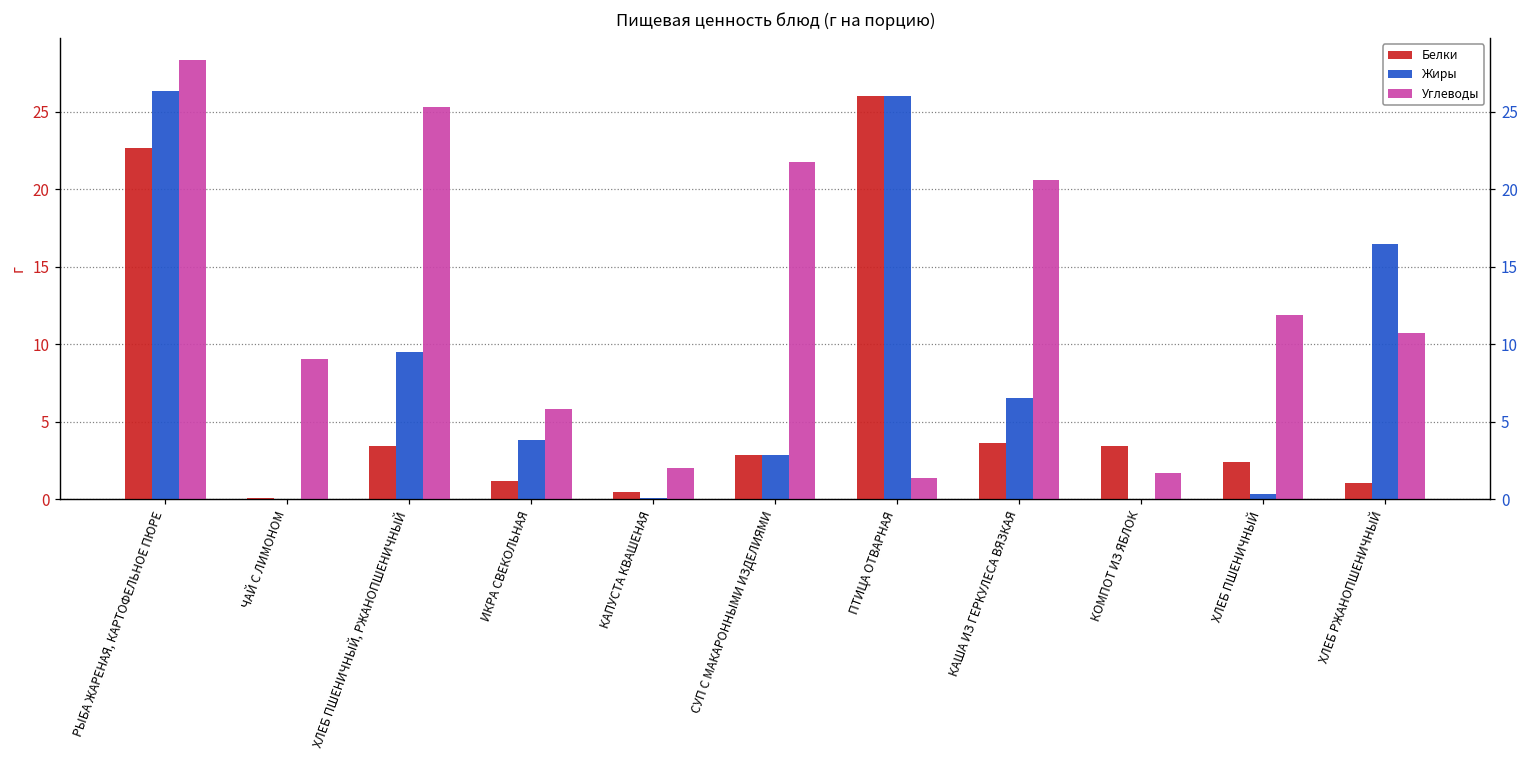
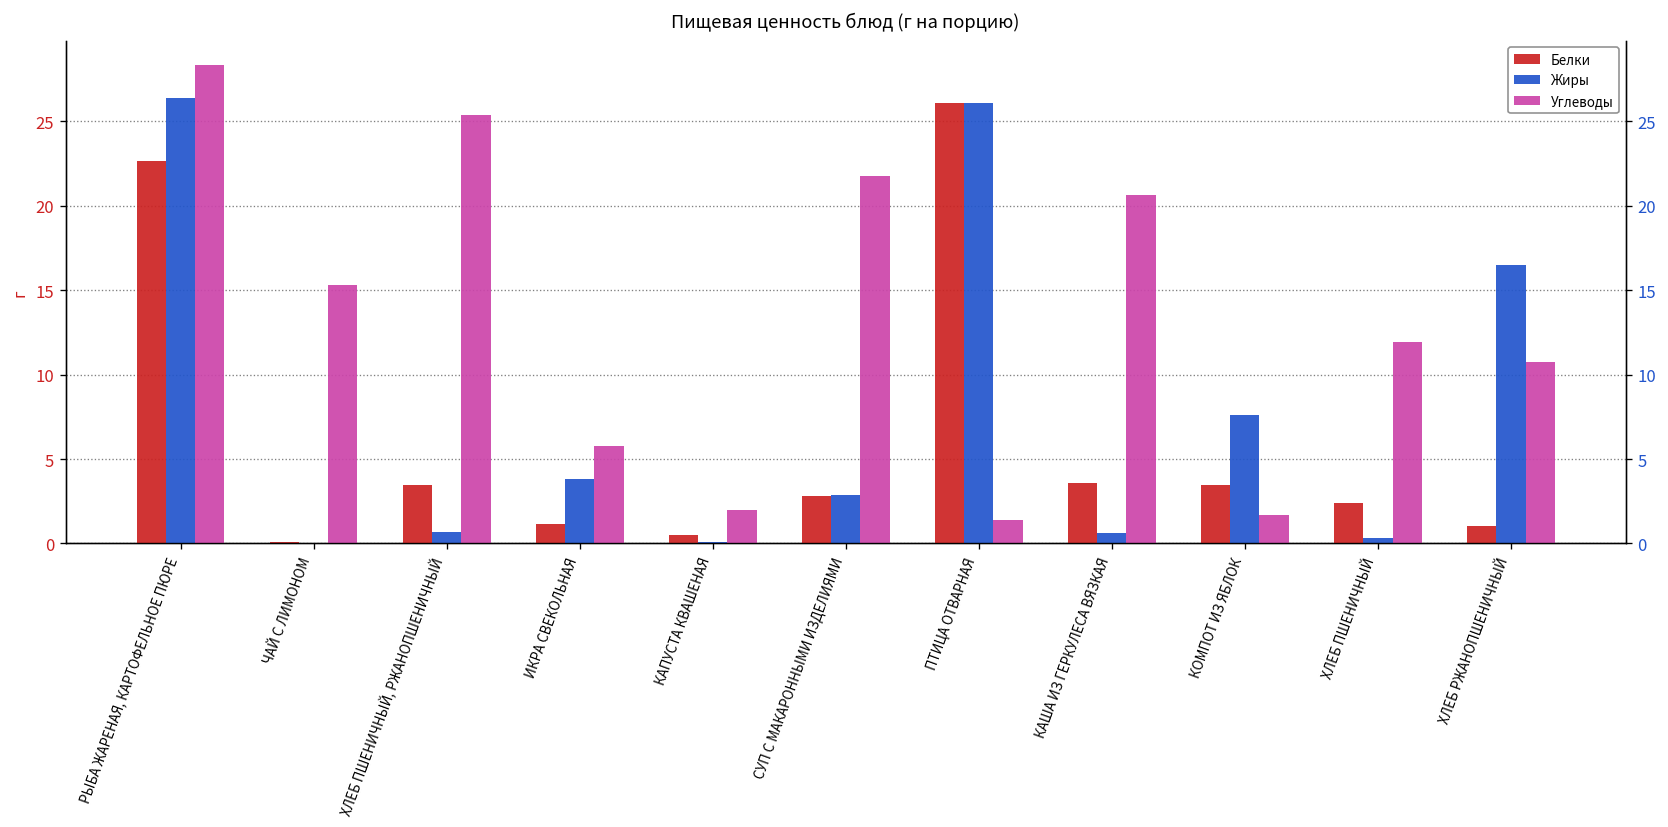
  {
    "Белки": {
      "РЫБА ЖАРЕНАЯ, КАРТОФЕЛЬНОЕ ПЮРЕ": 22.7,
      "ХЛЕБ ПШЕНИЧНЫЙ, РЖАНОПШЕНИЧНЫЙ": 3.5,
      "ИКРА СВЕКОЛЬНАЯ": 1.1,
      "КАПУСТА КВАШЕНАЯ": 0.5,
      "СУП С МАКАРОННЫМИ ИЗДЕЛИЯМИ": 2.8,
      "ПТИЦА ОТВАРНАЯ": 26.1,
      "КАША ИЗ ГЕРКУЛЕСА ВЯЗКАЯ": 3.6,
      "КОМПОТ ИЗ ЯБЛОК": 3.4,
      "ХЛЕБ ПШЕНИЧНЫЙ": 2.4,
      "ХЛЕБ РЖАНОПШЕНИЧНЫЙ": 1.1
    },
    "Жиры": {
      "РЫБА ЖАРЕНАЯ, КАРТОФЕЛЬНОЕ ПЮРЕ": 26.4,
-     "ХЛЕБ ПШЕНИЧНЫЙ, РЖАНОПШЕНИЧНЫЙ": 9.5,
+     "ХЛЕБ ПШЕНИЧНЫЙ, РЖАНОПШЕНИЧНЫЙ": 0.7,
      "ИКРА СВЕКОЛЬНАЯ": 3.8,
      "СУП С МАКАРОННЫМИ ИЗДЕЛИЯМИ": 2.9,
      "ПТИЦА ОТВАРНАЯ": 26.1,
-     "КАША ИЗ ГЕРКУЛЕСА ВЯЗКАЯ": 6.5,
-     "КОМПОТ ИЗ ЯБЛОК": 0.0,
+     "КАША ИЗ ГЕРКУЛЕСА ВЯЗКАЯ": 0.6,
+     "КОМПОТ ИЗ ЯБЛОК": 7.6,
      "ХЛЕБ ПШЕНИЧНЫЙ": 0.3,
      "ХЛЕБ РЖАНОПШЕНИЧНЫЙ": 16.5
    },
    "Углеводы": {
      "РЫБА ЖАРЕНАЯ, КАРТОФЕЛЬНОЕ ПЮРЕ": 28.3,
-     "ЧАЙ С ЛИМОНОМ": 9.0,
+     "ЧАЙ С ЛИМОНОМ": 15.3,
      "ХЛЕБ ПШЕНИЧНЫЙ, РЖАНОПШЕНИЧНЫЙ": 25.3,
      "ИКРА СВЕКОЛЬНАЯ": 5.8,
      "КАПУСТА КВАШЕНАЯ": 2.0,
      "СУП С МАКАРОННЫМИ ИЗДЕЛИЯМИ": 21.8,
      "ПТИЦА ОТВАРНАЯ": 1.4,
      "КАША ИЗ ГЕРКУЛЕСА ВЯЗКАЯ": 20.6,
      "КОМПОТ ИЗ ЯБЛОК": 1.7,
      "ХЛЕБ ПШЕНИЧНЫЙ": 11.9,
      "ХЛЕБ РЖАНОПШЕНИЧНЫЙ": 10.7
    }
  }
